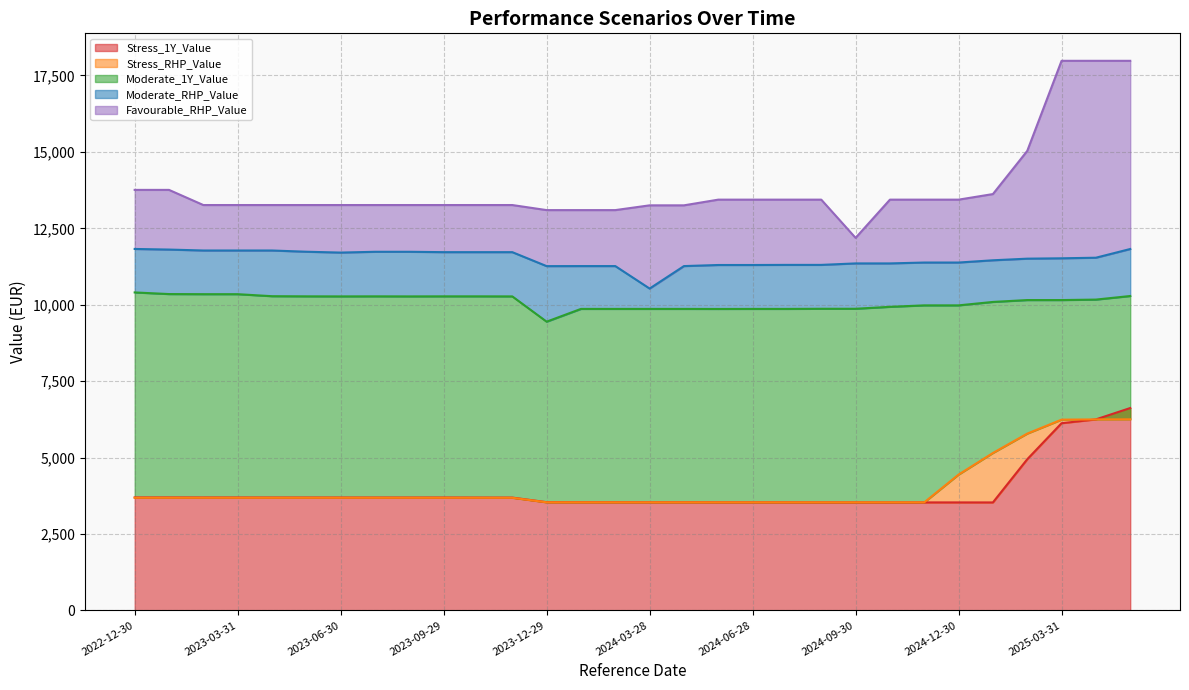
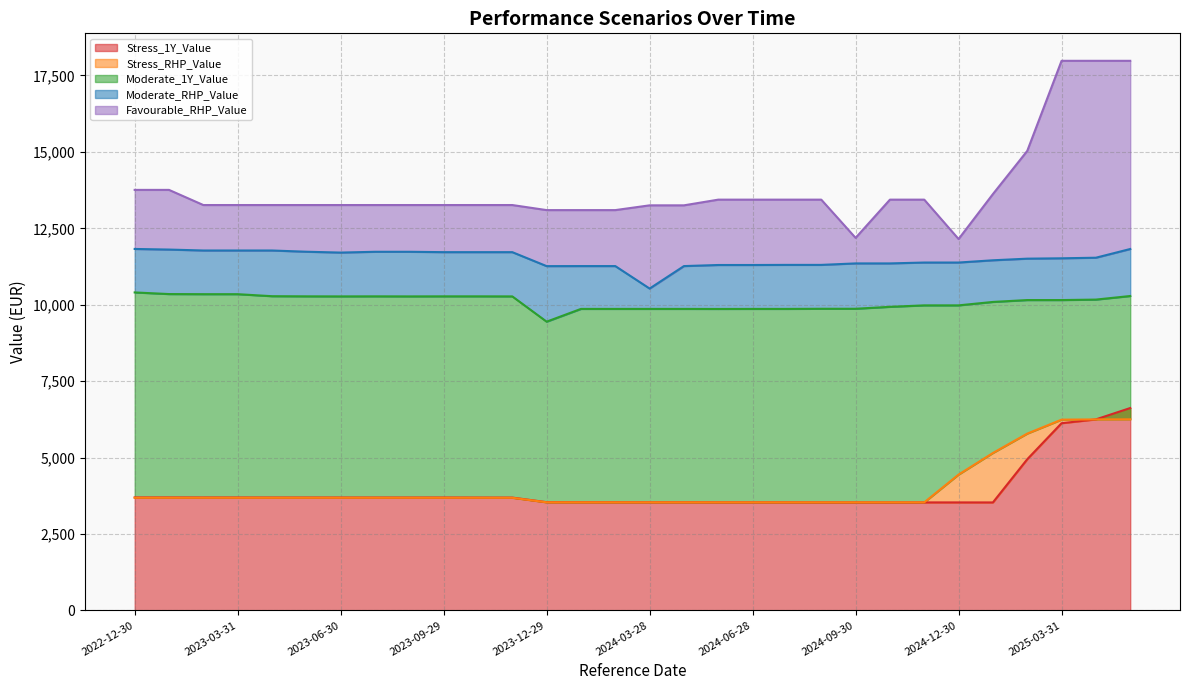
  {
    "Stress_1Y_Value": {
      "2024-12-30": "3,500",
      "2025-03-31": "6,100"
    },
    "Moderate_1Y_Value": {
      "2022-12-30": "10,400",
      "2023-03-31": "10,300",
      "2023-06-30": "10,300",
      "2023-09-29": "10,300",
      "2023-12-29": "9,400",
      "2024-03-28": "9,900",
      "2024-06-28": "9,900",
      "2024-09-30": "9,900",
      "2024-12-30": "10,000",
      "2025-03-31": "10,200"
    },
    "Moderate_RHP_Value": {
      "2022-12-30": "11,800",
      "2023-03-31": "11,800",
      "2023-06-30": "11,700",
      "2023-09-29": "11,700",
      "2023-12-29": "11,300",
      "2024-03-28": "10,500",
      "2024-06-28": "11,300",
      "2024-09-30": "11,400",
      "2024-12-30": "11,400",
      "2025-03-31": "11,500"
    },
    "Favourable_RHP_Value": {
      "2022-12-30": "13,800",
      "2023-03-31": "13,300",
      "2023-06-30": "13,300",
      "2023-09-29": "13,300",
      "2023-12-29": "13,100",
      "2024-03-28": "13,300",
      "2024-06-28": "13,400",
      "2024-09-30": "12,200",
-     "2024-12-30": "13,400",
+     "2024-12-30": "12,100",
      "2025-03-31": "18,000"
    }
  }
